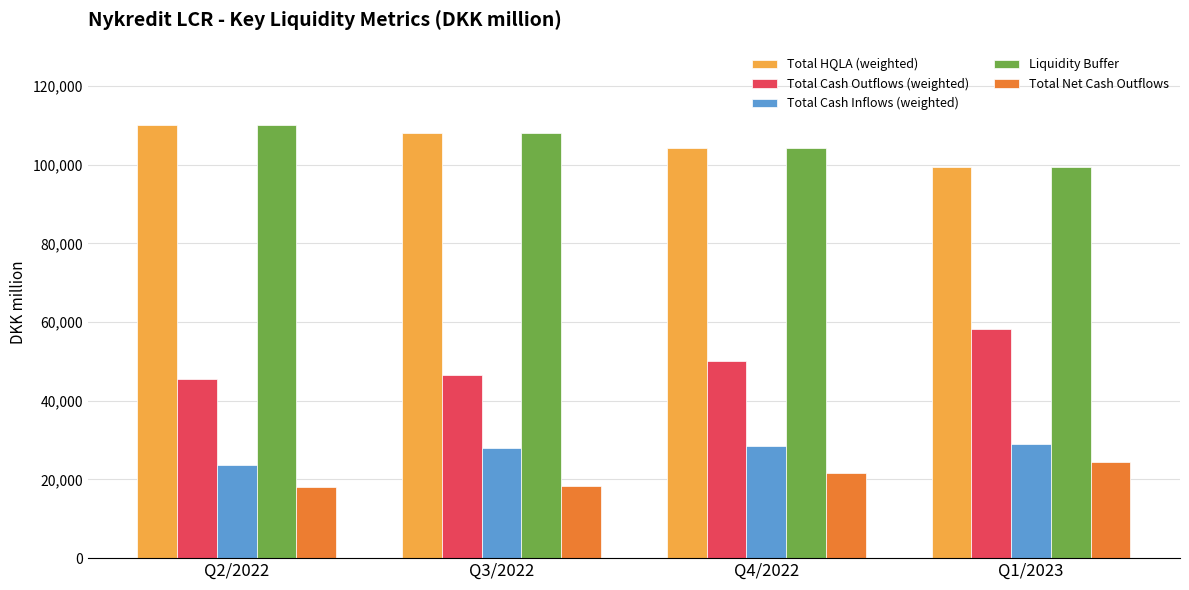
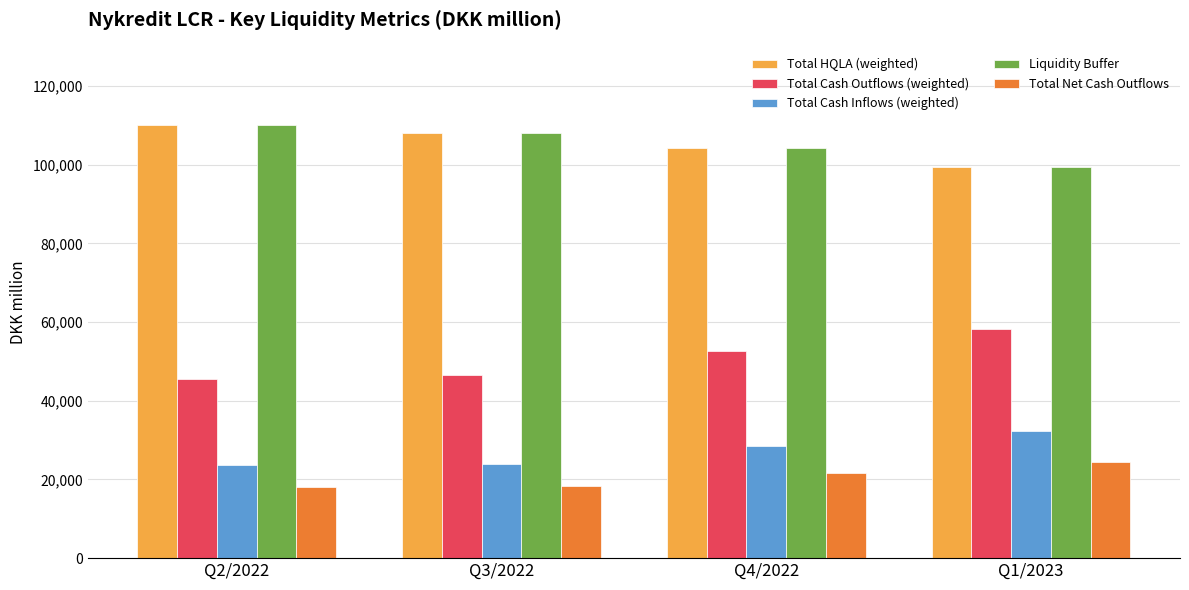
  {
    "Total Cash Outflows (weighted)": {
      "Q2/2022": "46,000",
      "Q3/2022": "47,000",
-     "Q4/2022": "50,000",
+     "Q4/2022": "53,000",
      "Q1/2023": "58,000"
    },
    "Total Cash Inflows (weighted)": {
      "Q2/2022": "24,000",
-     "Q3/2022": "28,000",
+     "Q3/2022": "24,000",
      "Q4/2022": "29,000",
-     "Q1/2023": "29,000"
+     "Q1/2023": "32,000"
    },
    "Liquidity Buffer": {
      "Q2/2022": "110,000",
      "Q3/2022": "108,000",
      "Q4/2022": "104,000",
      "Q1/2023": "99,000"
    }
  }
